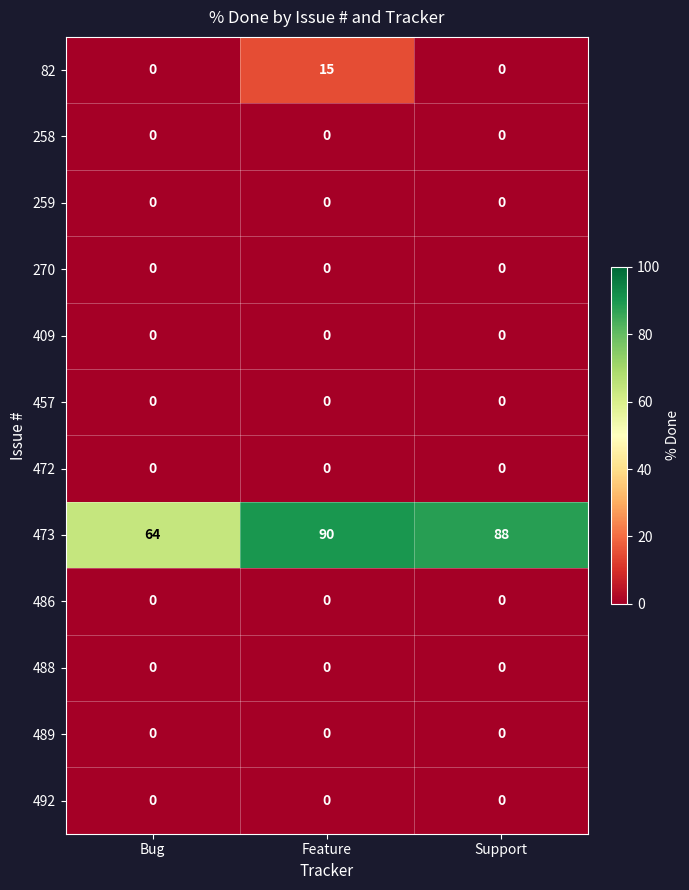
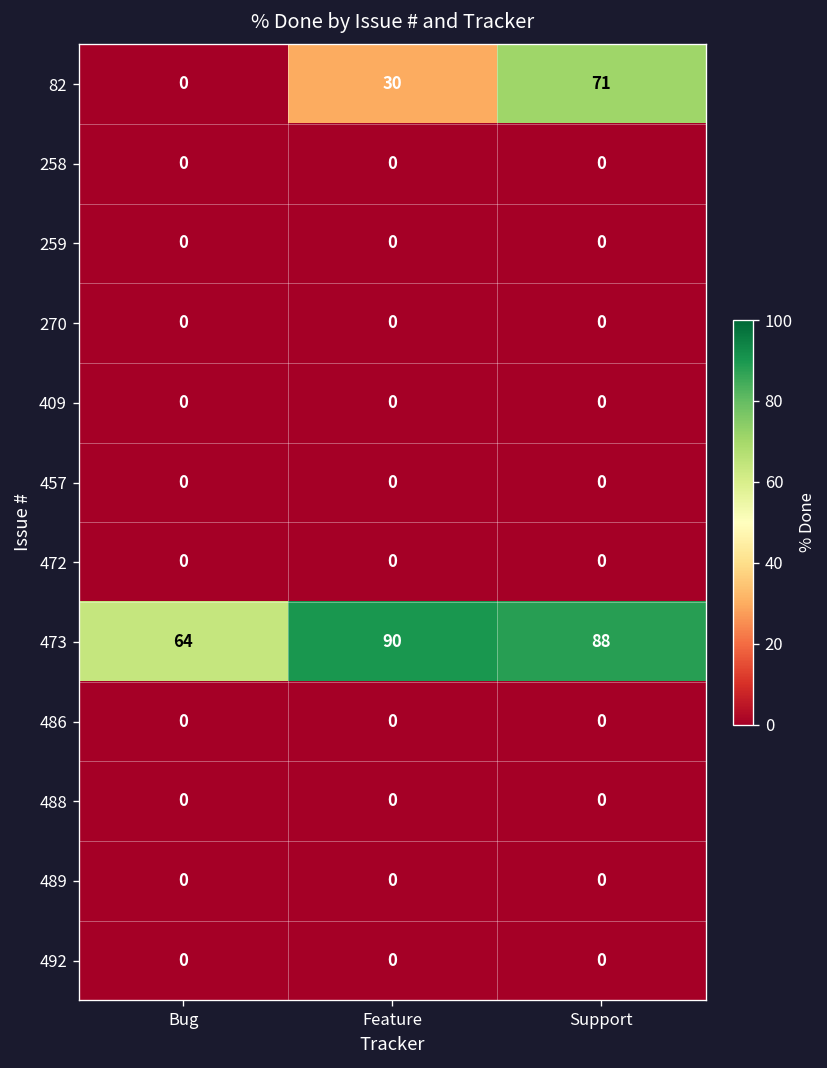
  {
    "82": {
      "Bug": 0,
-     "Feature": 15,
-     "Support": 0
+     "Feature": 30,
+     "Support": 71
    },
    "258": {
      "Bug": 0,
      "Feature": 0,
      "Support": 0
    },
    "259": {
      "Bug": 0,
      "Feature": 0,
      "Support": 0
    },
    "270": {
      "Bug": 0,
      "Feature": 0,
      "Support": 0
    },
    "409": {
      "Bug": 0,
      "Feature": 0,
      "Support": 0
    },
    "457": {
      "Bug": 0,
      "Feature": 0,
      "Support": 0
    },
    "472": {
      "Bug": 0,
      "Feature": 0,
      "Support": 0
    },
    "473": {
      "Bug": 64,
      "Feature": 90,
      "Support": 88
    },
    "486": {
      "Bug": 0,
      "Feature": 0,
      "Support": 0
    },
    "488": {
      "Bug": 0,
      "Feature": 0,
      "Support": 0
    },
    "489": {
      "Bug": 0,
      "Feature": 0,
      "Support": 0
    },
    "492": {
      "Bug": 0,
      "Feature": 0,
      "Support": 0
    }
  }
